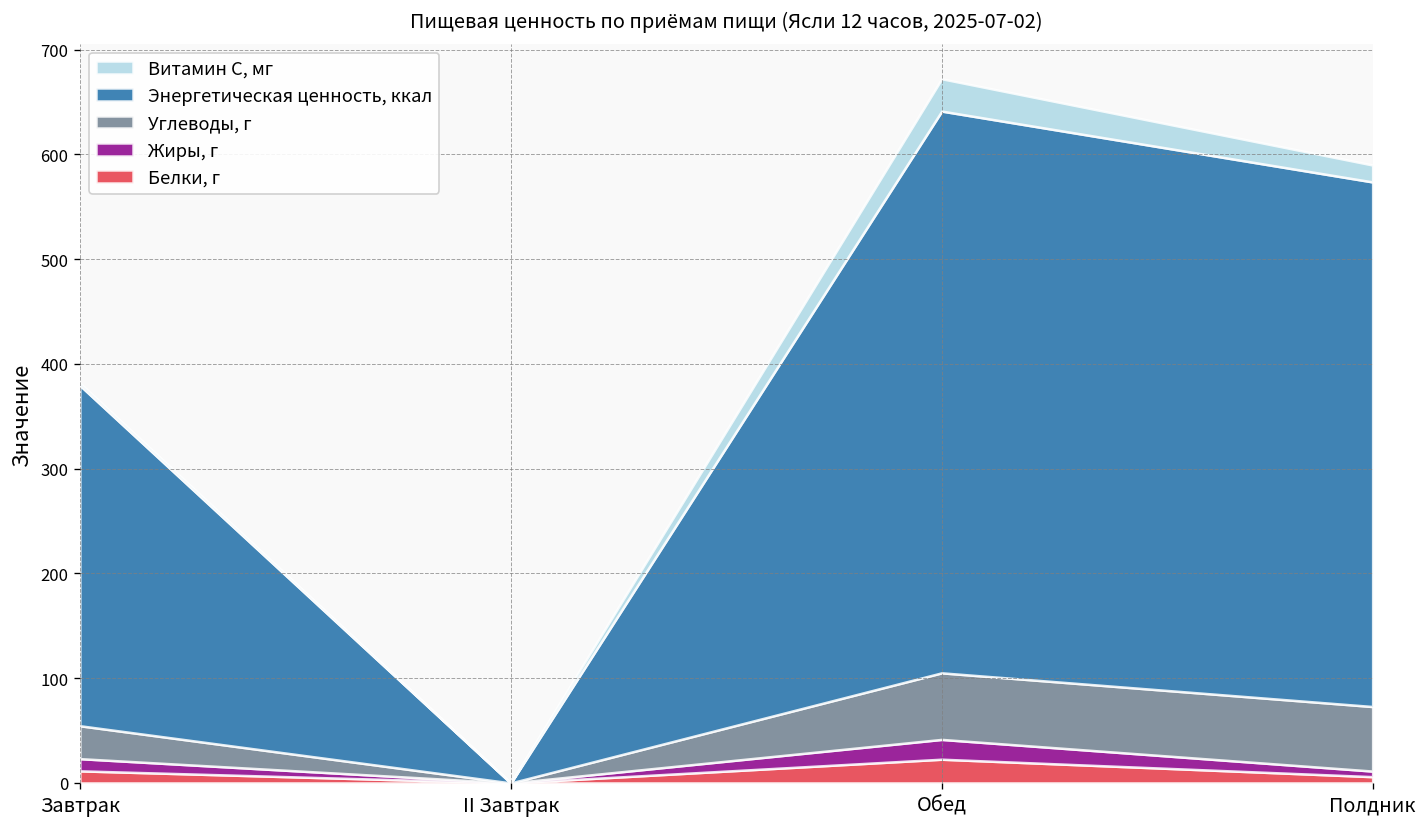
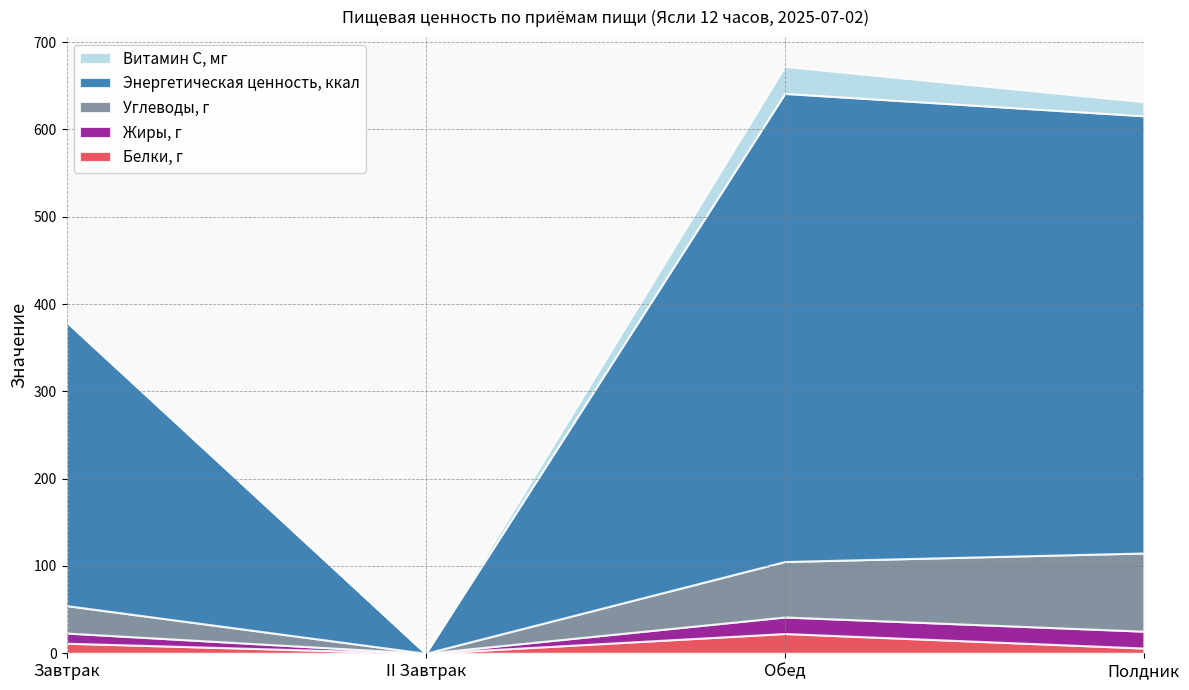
  {
    "Белки, г": {
      "Завтрак": 10,
      "Обед": 20,
      "Полдник": 10
    },
    "Жиры, г": {
      "Завтрак": 10,
      "Обед": 20,
-     "Полдник": 10
+     "Полдник": 20
    },
    "Углеводы, г": {
      "Завтрак": 30,
      "Обед": 60,
-     "Полдник": 60
+     "Полдник": 90
    },
    "Энергетическая ценность, ккал": {
      "Обед": 540,
      "Полдник": 500
    },
    "Витамин С, мг": {
      "Обед": 30,
      "Полдник": 20
    }
  }
